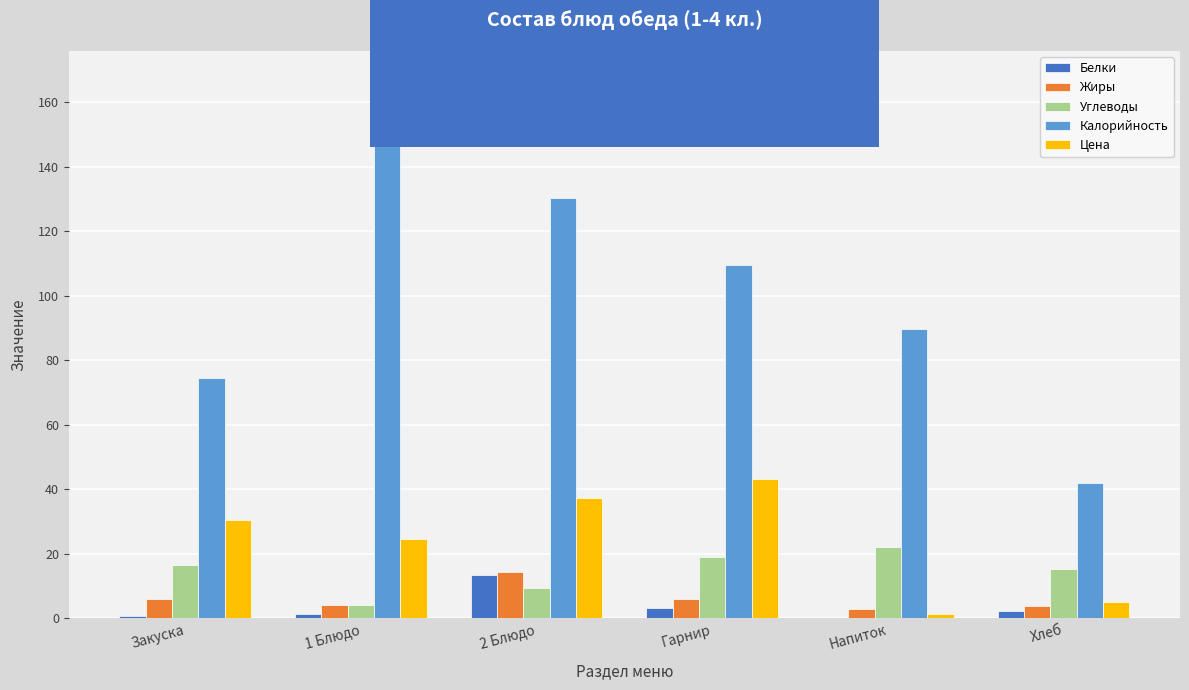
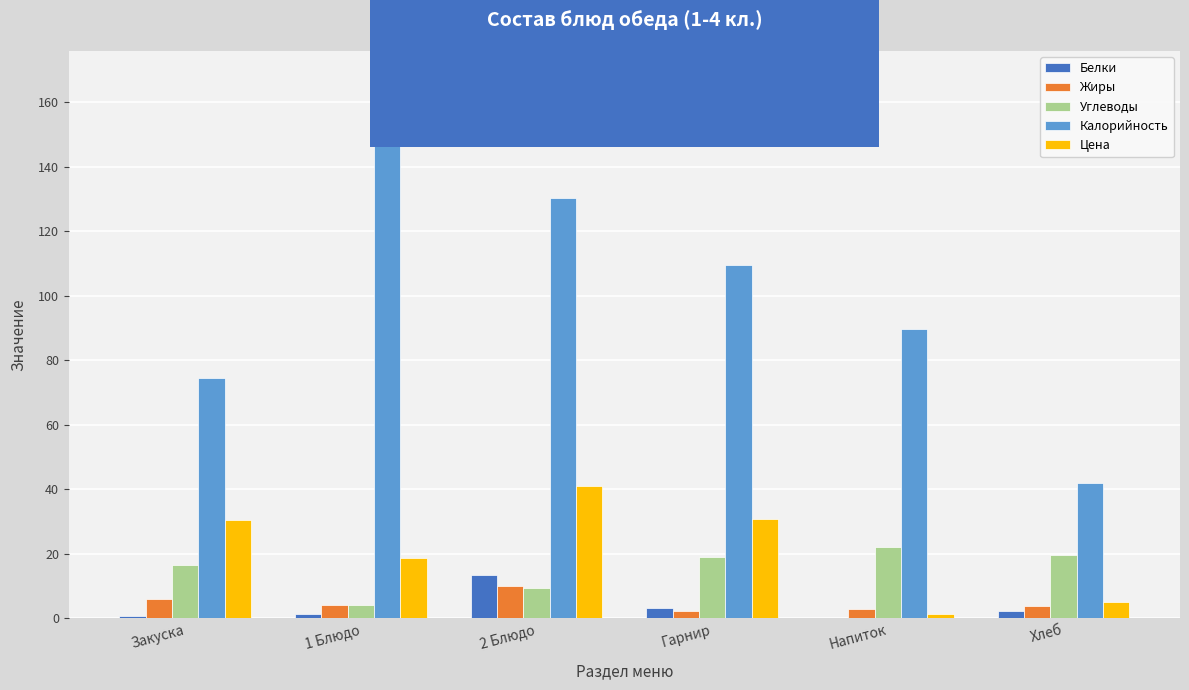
  {
    "Жиры": {
      "Закуска": 6,
      "1 Блюдо": 4,
-     "2 Блюдо": 14,
-     "Гарнир": 6,
+     "2 Блюдо": 10,
+     "Гарнир": 2,
      "Напиток": 3,
      "Хлеб": 4
    },
    "Углеводы": {
      "Закуска": 17,
      "1 Блюдо": 4,
      "2 Блюдо": 9,
      "Гарнир": 19,
      "Напиток": 22,
-     "Хлеб": 15
+     "Хлеб": 20
    },
    "Цена": {
      "Закуска": 31,
-     "1 Блюдо": 25,
-     "2 Блюдо": 37,
-     "Гарнир": 43,
+     "1 Блюдо": 19,
+     "2 Блюдо": 41,
+     "Гарнир": 31,
      "Напиток": 1,
      "Хлеб": 5
    }
  }
